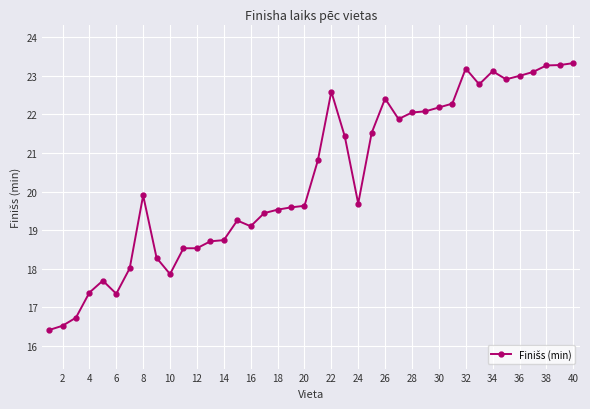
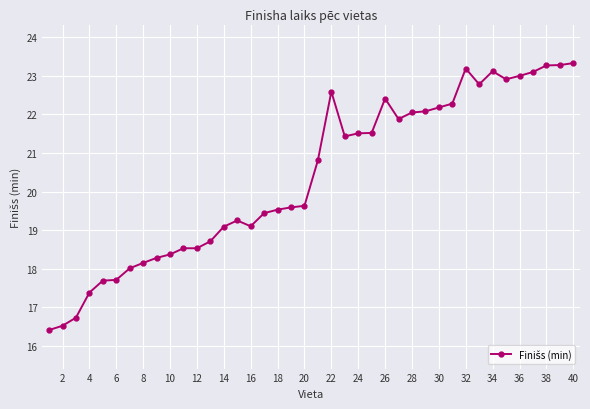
  {
    "2": 16.5,
    "4": 17.4,
-   "6": 17.4,
-   "8": 19.9,
-   "10": 17.9,
+   "6": 17.7,
+   "8": 18.2,
+   "10": 18.4,
    "12": 18.5,
-   "14": 18.7,
+   "14": 19.1,
    "16": 19.1,
    "18": 19.5,
    "20": 19.6,
    "22": 22.6,
-   "24": 19.7,
+   "24": 21.5,
    "26": 22.4,
    "28": 22.1,
    "30": 22.2,
    "32": 23.2,
    "34": 23.1,
    "36": 23.0,
    "38": 23.3,
    "40": 23.3
  }
